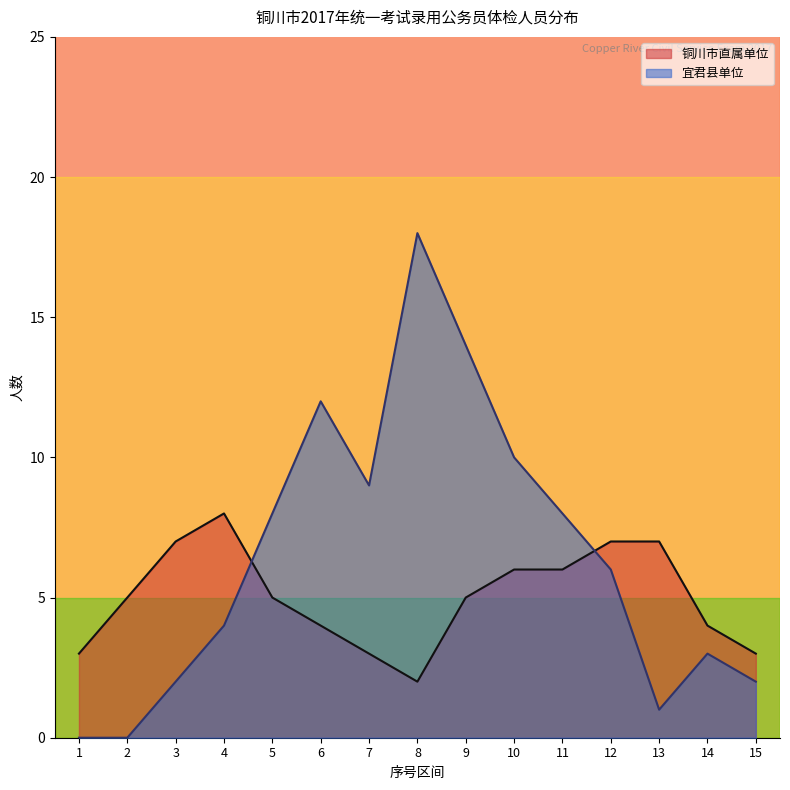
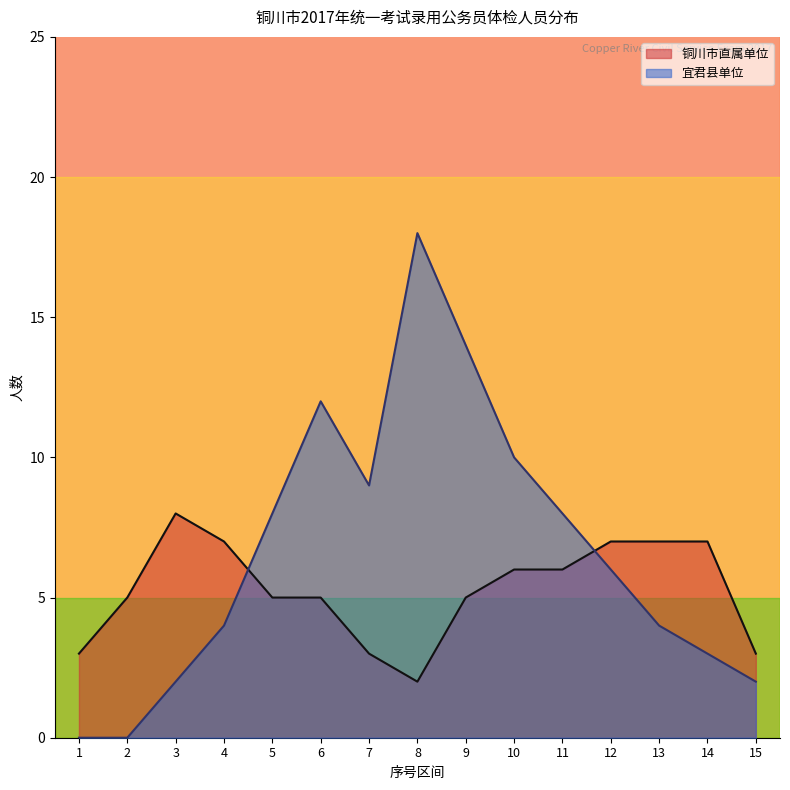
  {
    "铜川市直属单位": {
      "1": 3,
      "2": 5,
-     "3": 7,
-     "4": 8,
+     "3": 8,
+     "4": 7,
      "5": 5,
-     "6": 4,
+     "6": 5,
      "7": 3,
      "8": 2,
      "9": 5,
      "10": 6,
      "11": 6,
      "12": 7,
      "13": 7,
-     "14": 4,
+     "14": 7,
      "15": 3
    },
    "宜君县单位": {
      "1": 0,
      "2": 0,
      "3": 2,
      "4": 4,
      "5": 8,
      "6": 12,
      "7": 9,
      "8": 18,
      "9": 14,
      "10": 10,
      "11": 8,
      "12": 6,
-     "13": 1,
+     "13": 4,
      "14": 3,
      "15": 2
    }
  }
